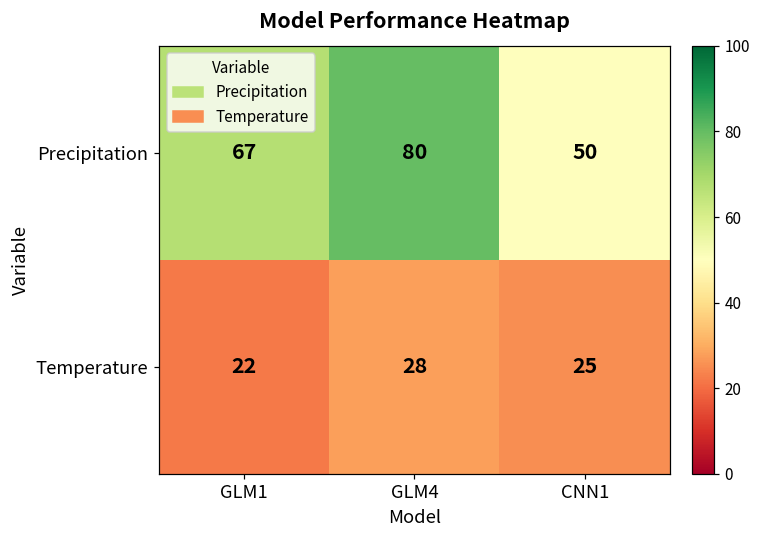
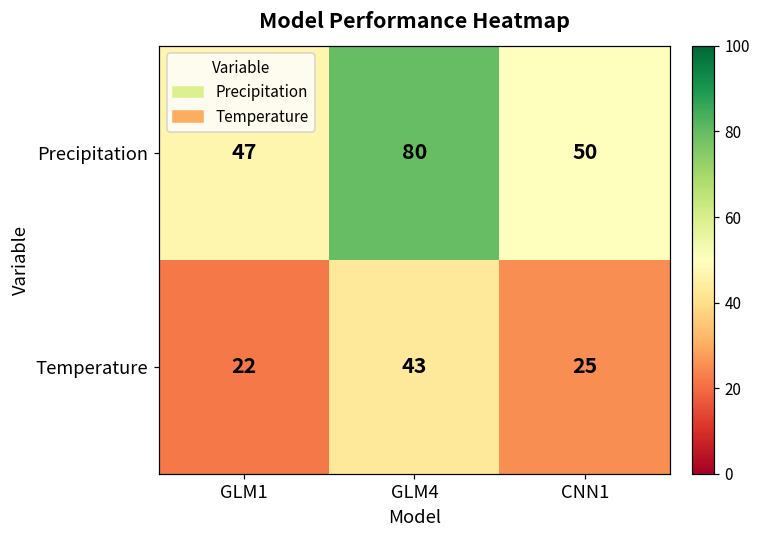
  {
    "Precipitation": {
-     "GLM1": 67,
+     "GLM1": 47,
      "GLM4": 80,
      "CNN1": 50
    },
    "Temperature": {
      "GLM1": 22,
-     "GLM4": 28,
+     "GLM4": 43,
      "CNN1": 25
    }
  }
